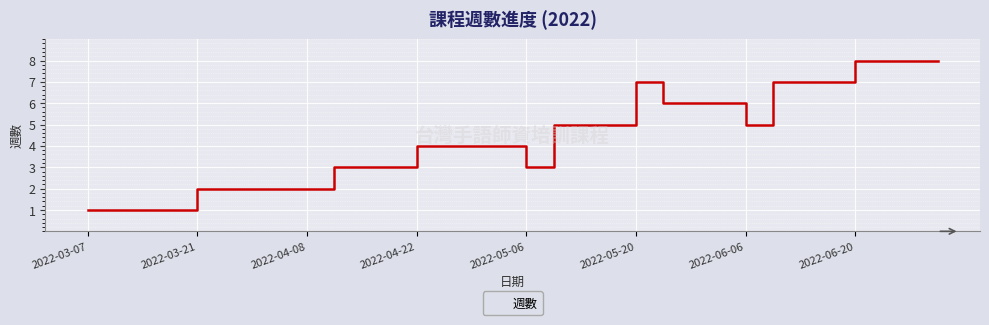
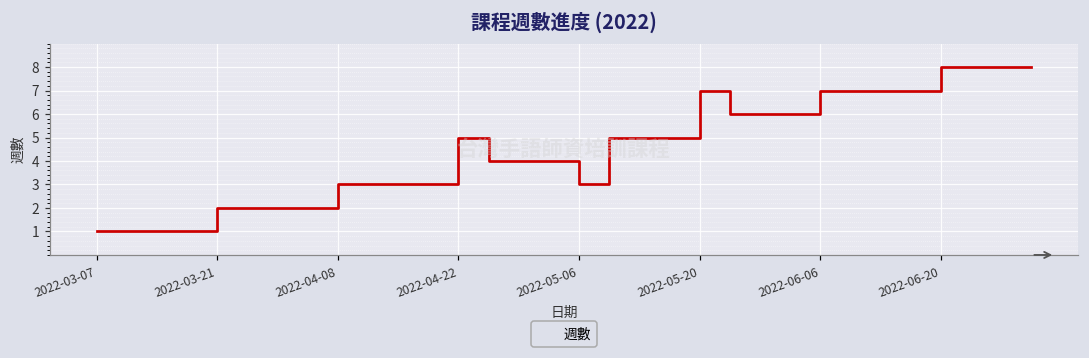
  {
    "2022-03-07": 1,
    "2022-03-21": 2,
-   "2022-04-08": 2,
-   "2022-04-22": 4,
+   "2022-04-08": 3,
+   "2022-04-22": 5,
    "2022-05-06": 3,
    "2022-05-20": 7,
-   "2022-06-06": 5,
+   "2022-06-06": 7,
    "2022-06-20": 8
  }
